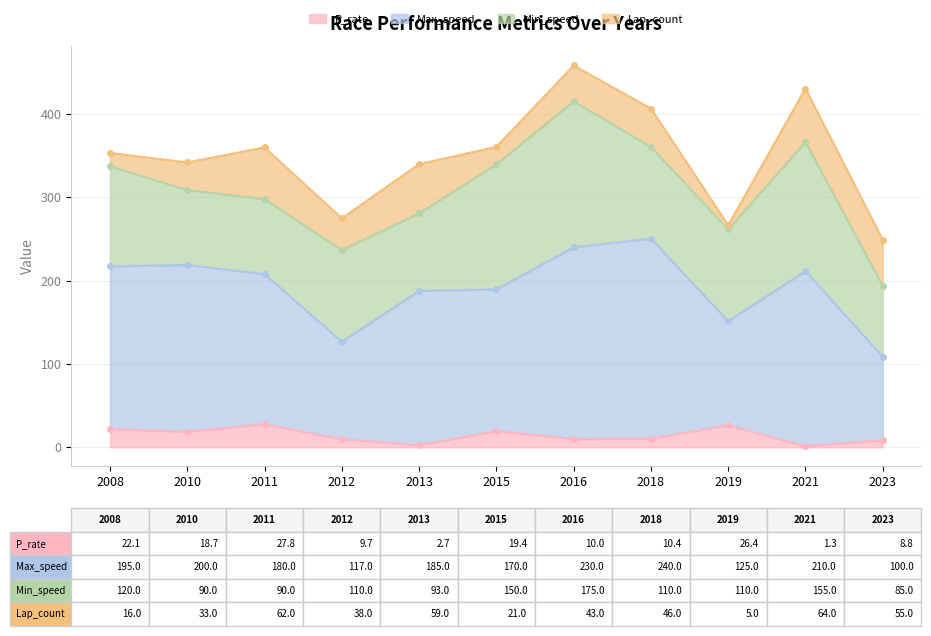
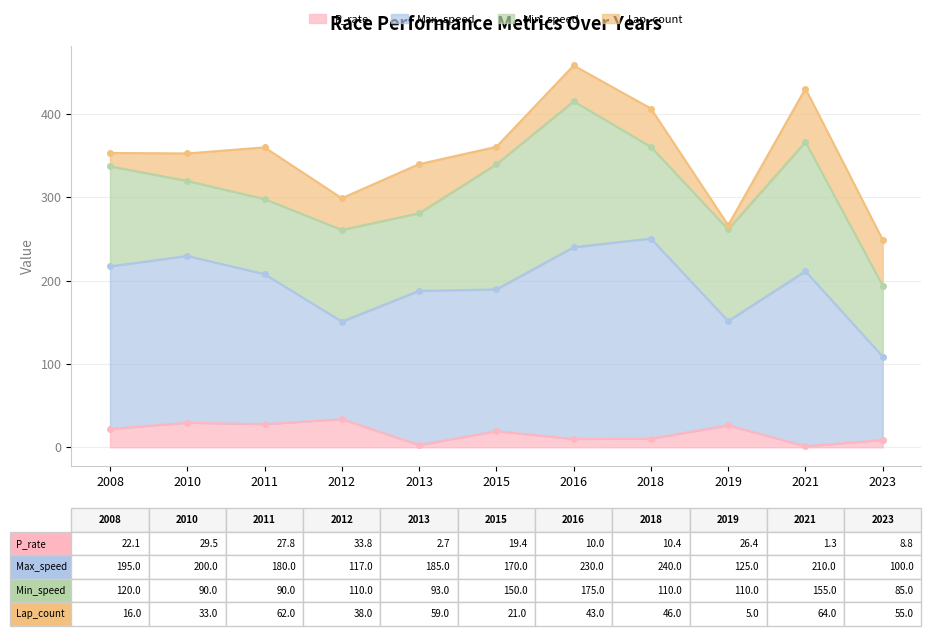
  {
    "P_rate": {
-     "2010": 18.7,
-     "2012": 9.7
+     "2010": 29.5,
+     "2012": 33.8
    },
    "Max_speed": {
      "2008": 200,
      "2010": 200,
      "2011": 180,
      "2012": 120,
      "2013": 190,
      "2015": 170,
      "2016": 230,
      "2018": 240,
      "2019": 130,
      "2021": 210,
      "2023": 100
    },
    "Min_speed": {
      "2008": 120,
      "2010": 90,
      "2011": 90,
      "2012": 110,
      "2013": 90,
      "2015": 150,
      "2016": 180,
      "2018": 110,
      "2019": 110,
      "2021": 160,
      "2023": 90
    },
    "Lap_count": {
      "2008": 20,
      "2010": 30,
      "2011": 60,
      "2012": 40,
      "2013": 60,
      "2015": 20,
      "2016": 40,
      "2018": 50,
      "2019": 10,
      "2021": 60,
      "2023": 60
    }
  }
